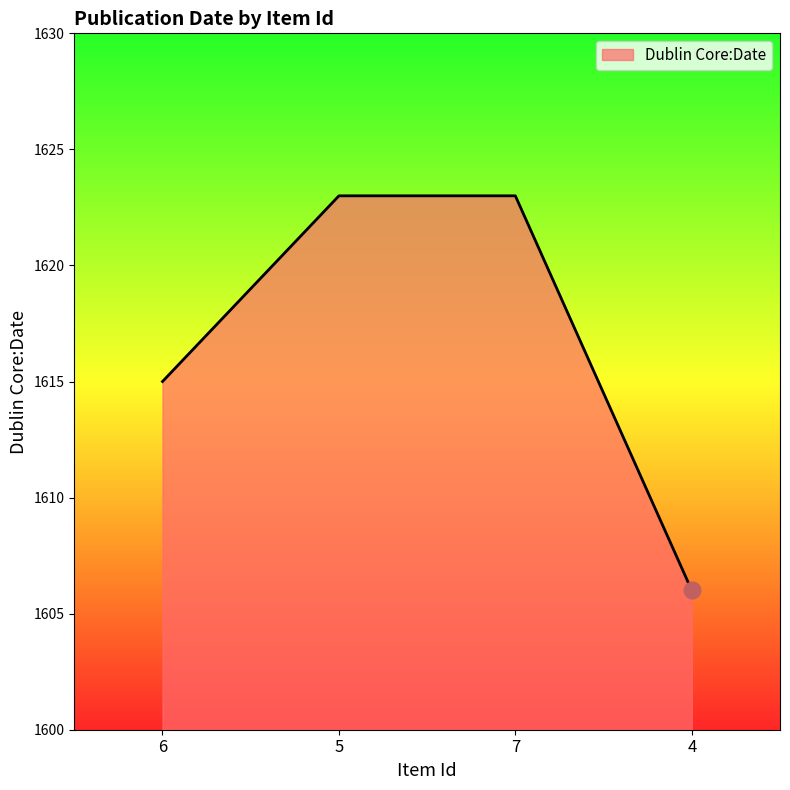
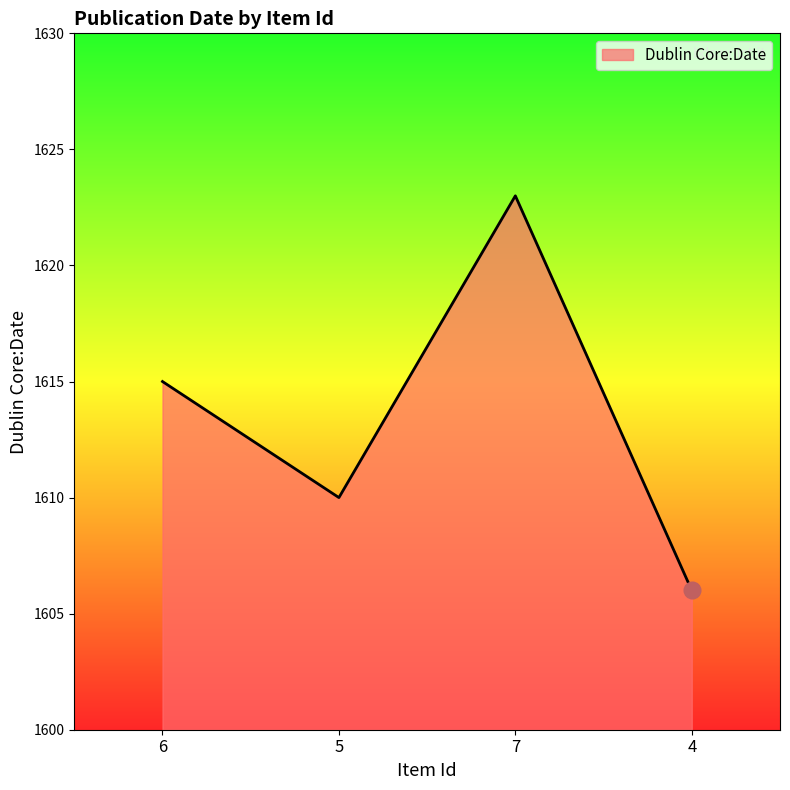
  {
    "Dublin Core:Date": {
      "6": 1615,
-     "5": 1623,
+     "5": 1610,
      "7": 1623
    }
  }
